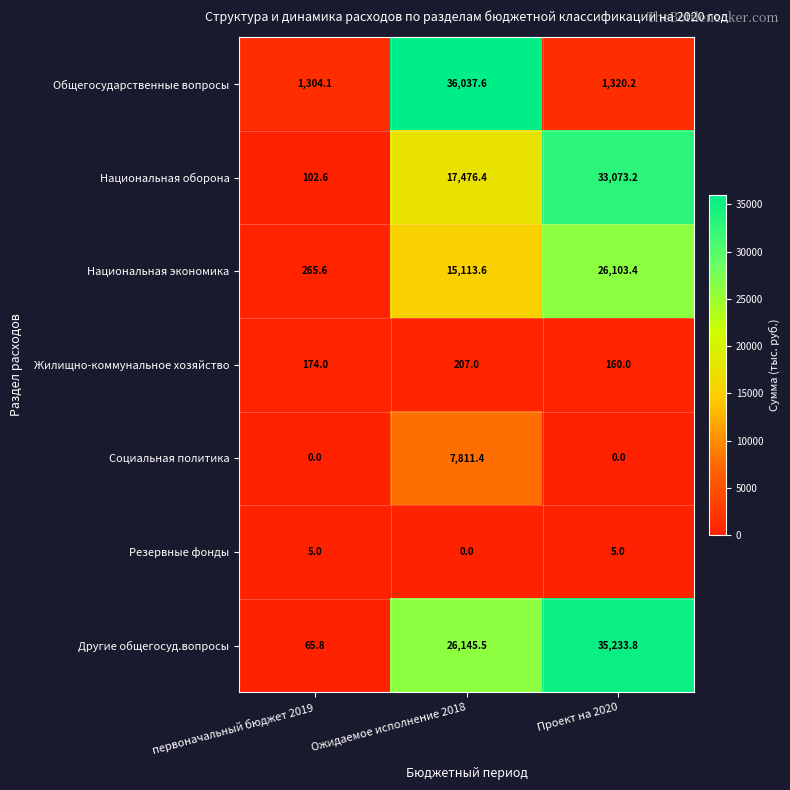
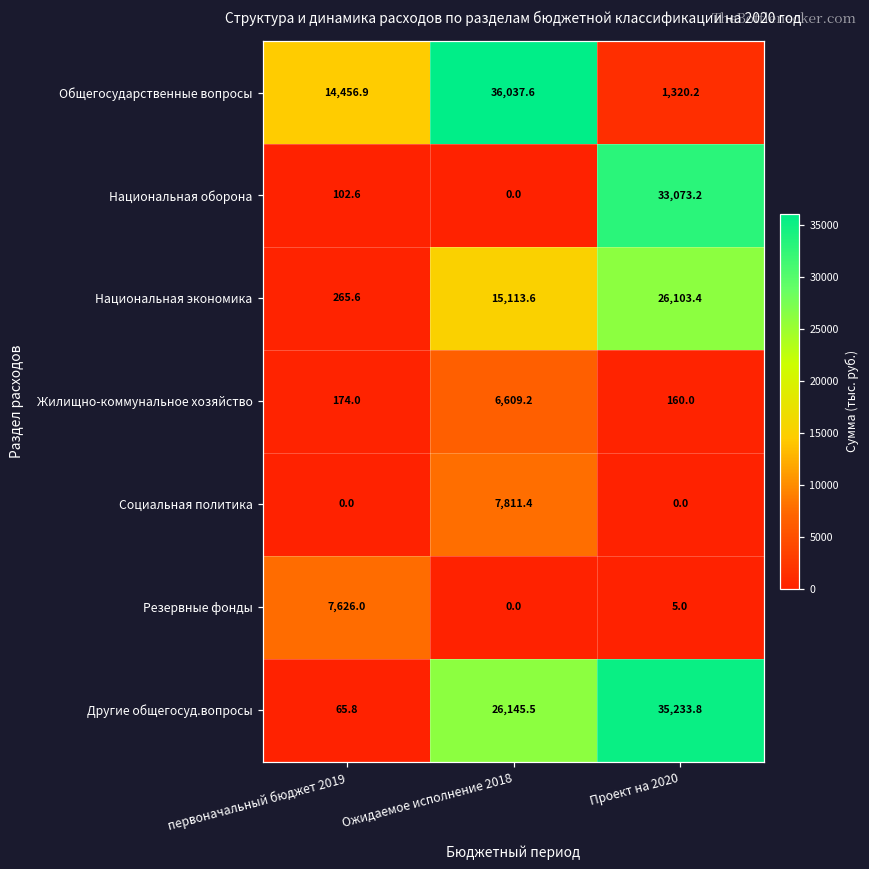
  {
    "Общегосударственные вопросы": {
-     "первоначальный бюджет 2019": "1,304.1",
+     "первоначальный бюджет 2019": "14,456.9",
      "Ожидаемое исполнение 2018": "36,037.6",
      "Проект на 2020": "1,320.2"
    },
    "Национальная оборона": {
      "первоначальный бюджет 2019": "102.6",
-     "Ожидаемое исполнение 2018": "17,476.4",
+     "Ожидаемое исполнение 2018": "0.0",
      "Проект на 2020": "33,073.2"
    },
    "Национальная экономика": {
      "первоначальный бюджет 2019": "265.6",
      "Ожидаемое исполнение 2018": "15,113.6",
      "Проект на 2020": "26,103.4"
    },
    "Жилищно-коммунальное хозяйство": {
      "первоначальный бюджет 2019": "174.0",
-     "Ожидаемое исполнение 2018": "207.0",
+     "Ожидаемое исполнение 2018": "6,609.2",
      "Проект на 2020": "160.0"
    },
    "Социальная политика": {
      "первоначальный бюджет 2019": "0.0",
      "Ожидаемое исполнение 2018": "7,811.4",
      "Проект на 2020": "0.0"
    },
    "Резервные фонды": {
-     "первоначальный бюджет 2019": "5.0",
+     "первоначальный бюджет 2019": "7,626.0",
      "Ожидаемое исполнение 2018": "0.0",
      "Проект на 2020": "5.0"
    },
    "Другие общегосуд.вопросы": {
      "первоначальный бюджет 2019": "65.8",
      "Ожидаемое исполнение 2018": "26,145.5",
      "Проект на 2020": "35,233.8"
    }
  }
